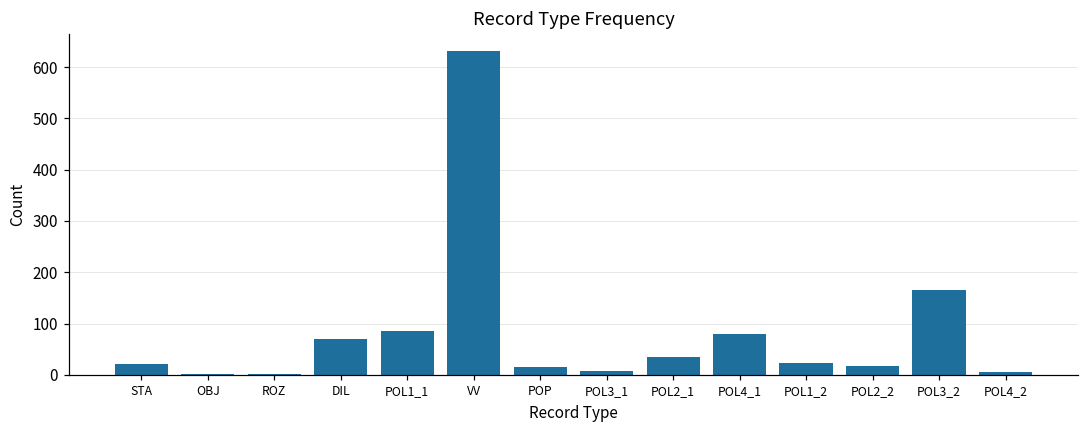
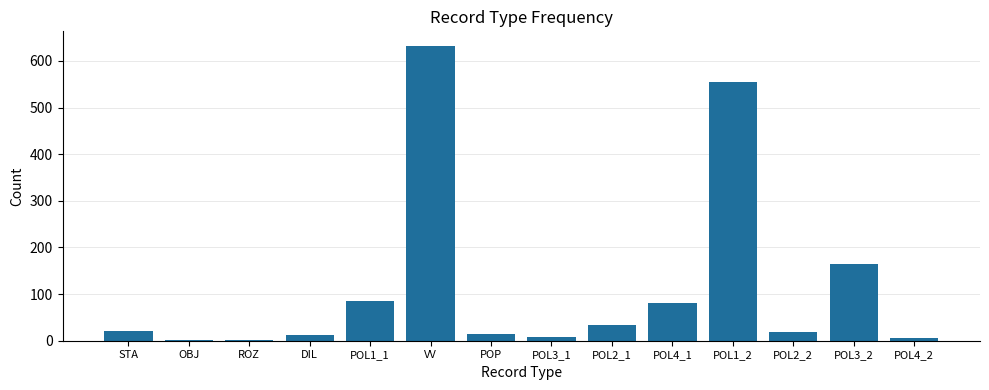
  {
    "STA": 20,
-   "DIL": 70,
+   "DIL": 10,
    "POL1_1": 90,
    "VV": 630,
    "POP": 20,
    "POL3_1": 10,
    "POL2_1": 30,
    "POL4_1": 80,
-   "POL1_2": 20,
+   "POL1_2": 550,
    "POL2_2": 20,
    "POL3_2": 170
  }
